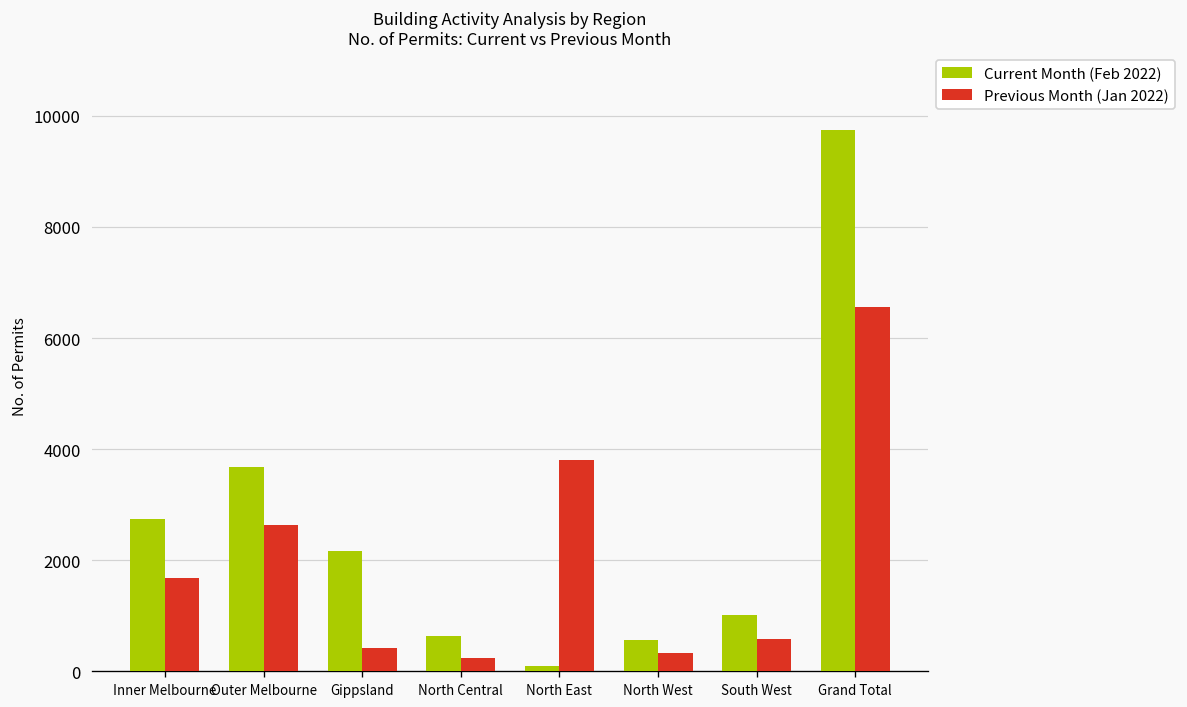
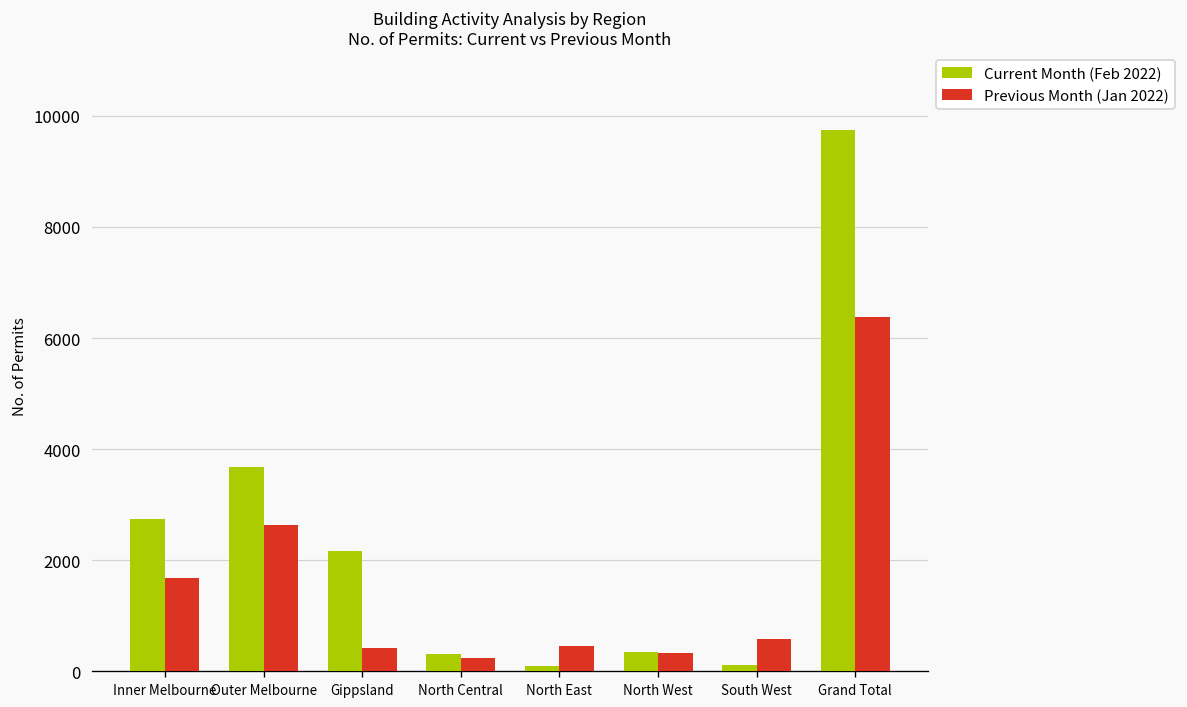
  {
    "Current Month (Feb 2022)": {
      "Inner Melbourne": 2700,
      "Outer Melbourne": 3700,
      "Gippsland": 2200,
-     "North Central": 600,
+     "North Central": 300,
      "North East": 100,
-     "North West": 600,
-     "South West": 1000,
+     "North West": 300,
+     "South West": 100,
      "Grand Total": 9800
    },
    "Previous Month (Jan 2022)": {
      "Inner Melbourne": 1700,
      "Outer Melbourne": 2600,
      "Gippsland": 400,
      "North Central": 200,
-     "North East": 3800,
+     "North East": 500,
      "North West": 300,
      "South West": 600,
-     "Grand Total": 6600
+     "Grand Total": 6400
    }
  }
